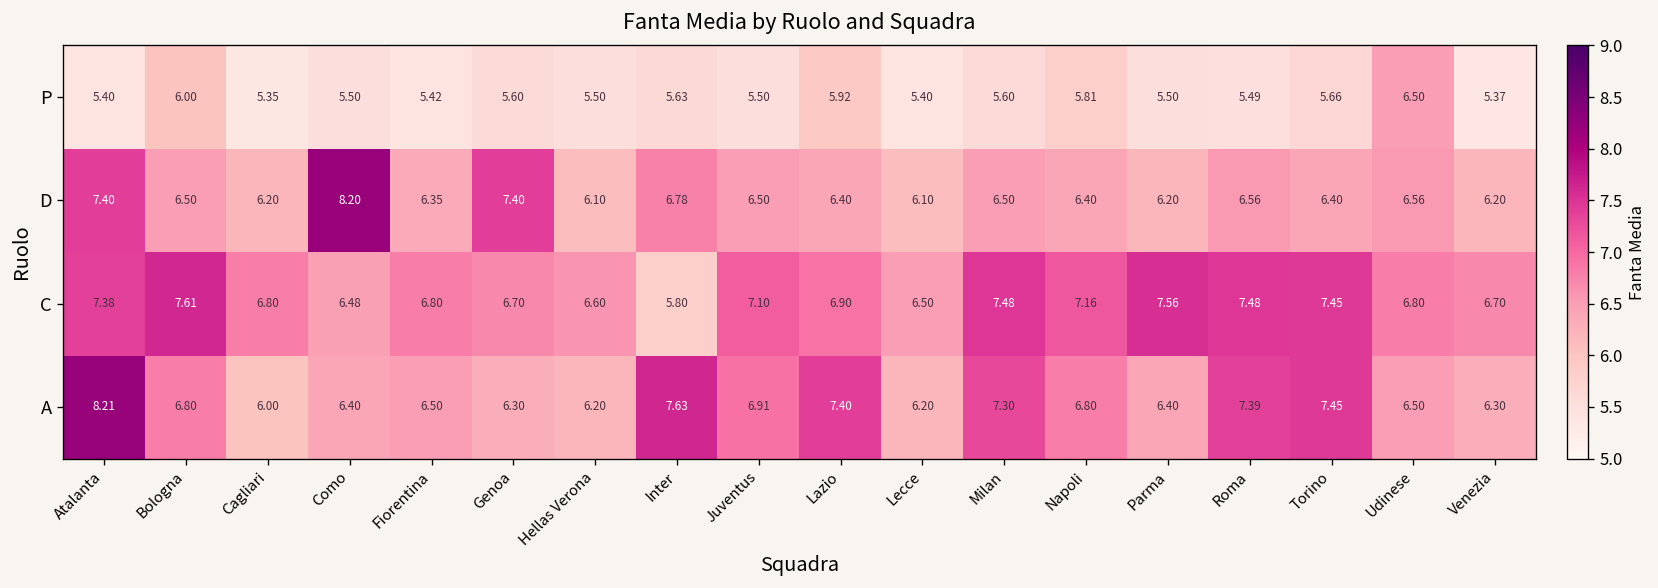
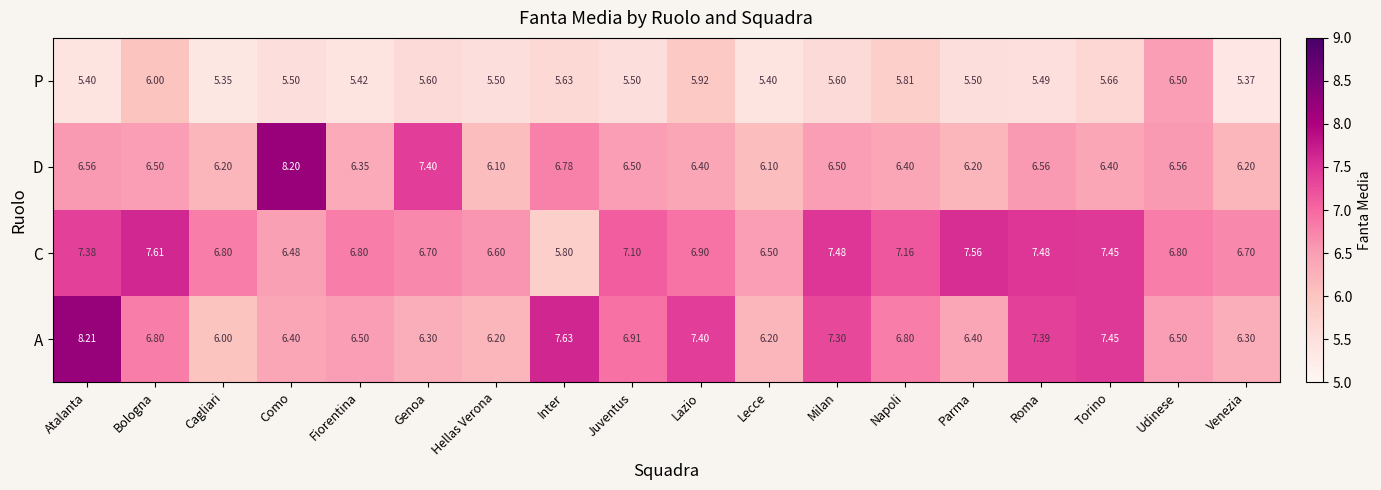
  {
    "P": {
      "Atalanta": 5.40,
      "Bologna": 6.00,
      "Cagliari": 5.35,
      "Como": 5.50,
      "Fiorentina": 5.42,
      "Genoa": 5.60,
      "Hellas Verona": 5.50,
      "Inter": 5.63,
      "Juventus": 5.50,
      "Lazio": 5.92,
      "Lecce": 5.40,
      "Milan": 5.60,
      "Napoli": 5.81,
      "Parma": 5.50,
      "Roma": 5.49,
      "Torino": 5.66,
      "Udinese": 6.50,
      "Venezia": 5.37
    },
    "D": {
-     "Atalanta": 7.40,
+     "Atalanta": 6.56,
      "Bologna": 6.50,
      "Cagliari": 6.20,
      "Como": 8.20,
      "Fiorentina": 6.35,
      "Genoa": 7.40,
      "Hellas Verona": 6.10,
      "Inter": 6.78,
      "Juventus": 6.50,
      "Lazio": 6.40,
      "Lecce": 6.10,
      "Milan": 6.50,
      "Napoli": 6.40,
      "Parma": 6.20,
      "Roma": 6.56,
      "Torino": 6.40,
      "Udinese": 6.56,
      "Venezia": 6.20
    },
    "C": {
      "Atalanta": 7.38,
      "Bologna": 7.61,
      "Cagliari": 6.80,
      "Como": 6.48,
      "Fiorentina": 6.80,
      "Genoa": 6.70,
      "Hellas Verona": 6.60,
      "Inter": 5.80,
      "Juventus": 7.10,
      "Lazio": 6.90,
      "Lecce": 6.50,
      "Milan": 7.48,
      "Napoli": 7.16,
      "Parma": 7.56,
      "Roma": 7.48,
      "Torino": 7.45,
      "Udinese": 6.80,
      "Venezia": 6.70
    },
    "A": {
      "Atalanta": 8.21,
      "Bologna": 6.80,
      "Cagliari": 6.00,
      "Como": 6.40,
      "Fiorentina": 6.50,
      "Genoa": 6.30,
      "Hellas Verona": 6.20,
      "Inter": 7.63,
      "Juventus": 6.91,
      "Lazio": 7.40,
      "Lecce": 6.20,
      "Milan": 7.30,
      "Napoli": 6.80,
      "Parma": 6.40,
      "Roma": 7.39,
      "Torino": 7.45,
      "Udinese": 6.50,
      "Venezia": 6.30
    }
  }
